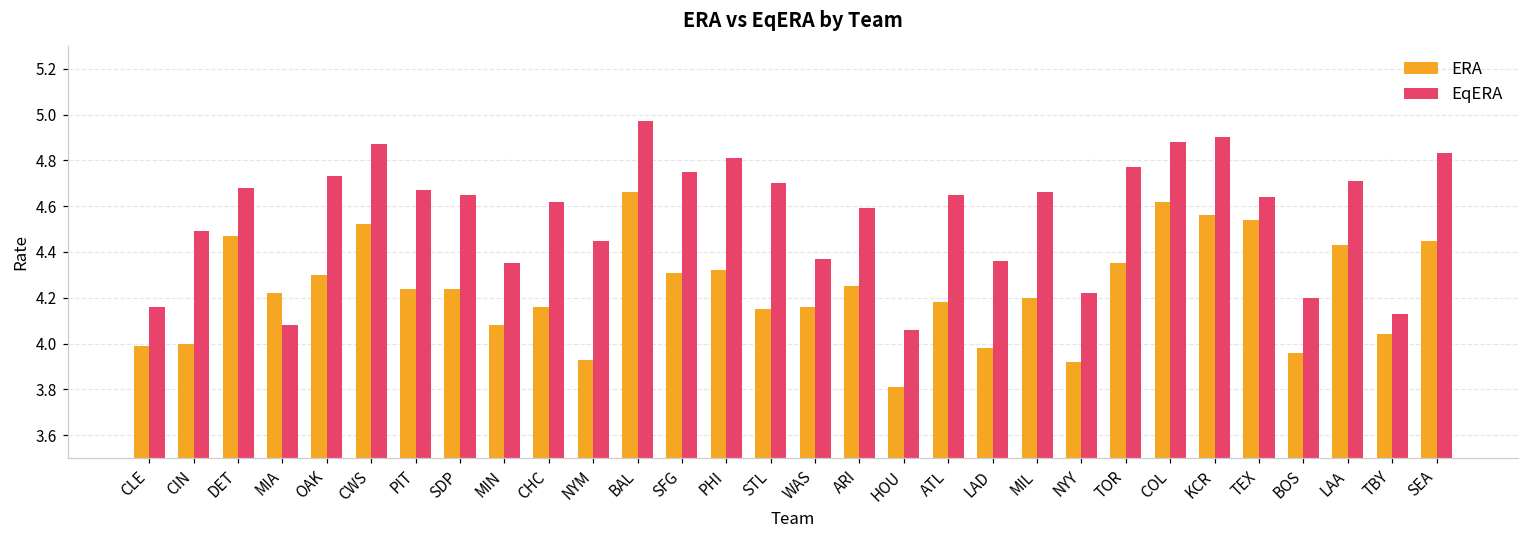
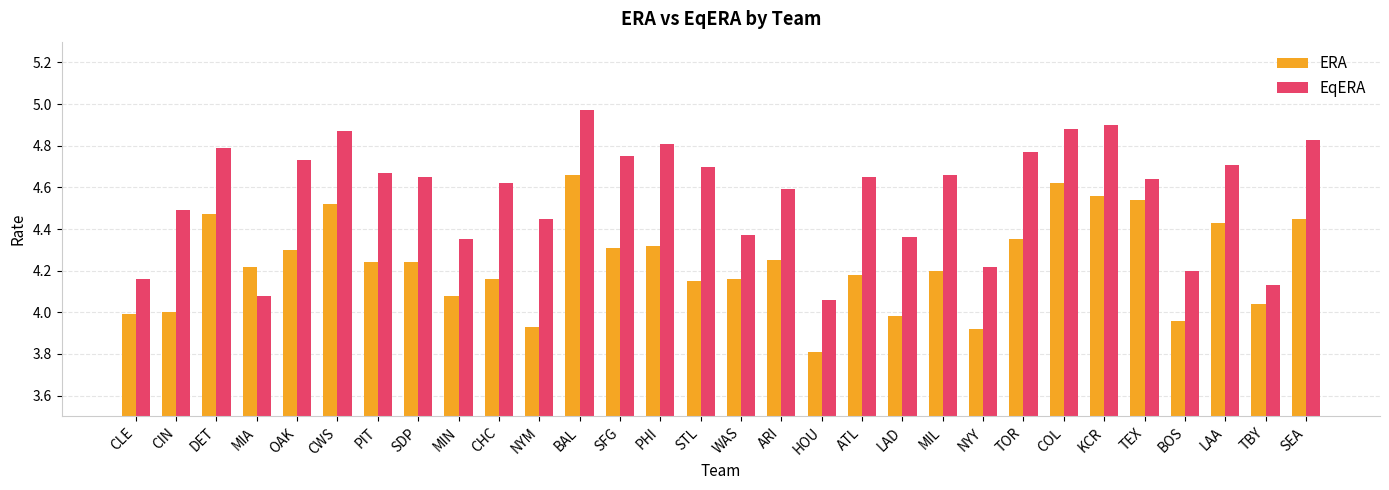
  {
    "ERA": {
      "CLE": 3.99,
      "CIN": 4.00,
      "DET": 4.47,
      "MIA": 4.22,
      "OAK": 4.30,
      "CWS": 4.52,
      "PIT": 4.24,
      "SDP": 4.24,
      "MIN": 4.08,
      "CHC": 4.16,
      "NYM": 3.93,
      "BAL": 4.66,
      "SFG": 4.31,
      "PHI": 4.32,
      "STL": 4.15,
      "WAS": 4.16,
      "ARI": 4.25,
      "HOU": 3.81,
      "ATL": 4.18,
      "LAD": 3.98,
      "MIL": 4.20,
      "NYY": 3.92,
      "TOR": 4.35,
      "COL": 4.62,
      "KCR": 4.56,
      "TEX": 4.54,
      "BOS": 3.96,
      "LAA": 4.43,
      "TBY": 4.04,
      "SEA": 4.45
    },
    "EqERA": {
      "CLE": 4.16,
      "CIN": 4.49,
-     "DET": 4.68,
+     "DET": 4.79,
      "MIA": 4.08,
      "OAK": 4.73,
      "CWS": 4.87,
      "PIT": 4.67,
      "SDP": 4.65,
      "MIN": 4.35,
      "CHC": 4.62,
      "NYM": 4.45,
      "BAL": 4.97,
      "SFG": 4.75,
      "PHI": 4.81,
      "STL": 4.70,
      "WAS": 4.37,
      "ARI": 4.59,
      "HOU": 4.06,
      "ATL": 4.65,
      "LAD": 4.36,
      "MIL": 4.66,
      "NYY": 4.22,
      "TOR": 4.77,
      "COL": 4.88,
      "KCR": 4.90,
      "TEX": 4.64,
      "BOS": 4.20,
      "LAA": 4.71,
      "TBY": 4.13,
      "SEA": 4.83
    }
  }
